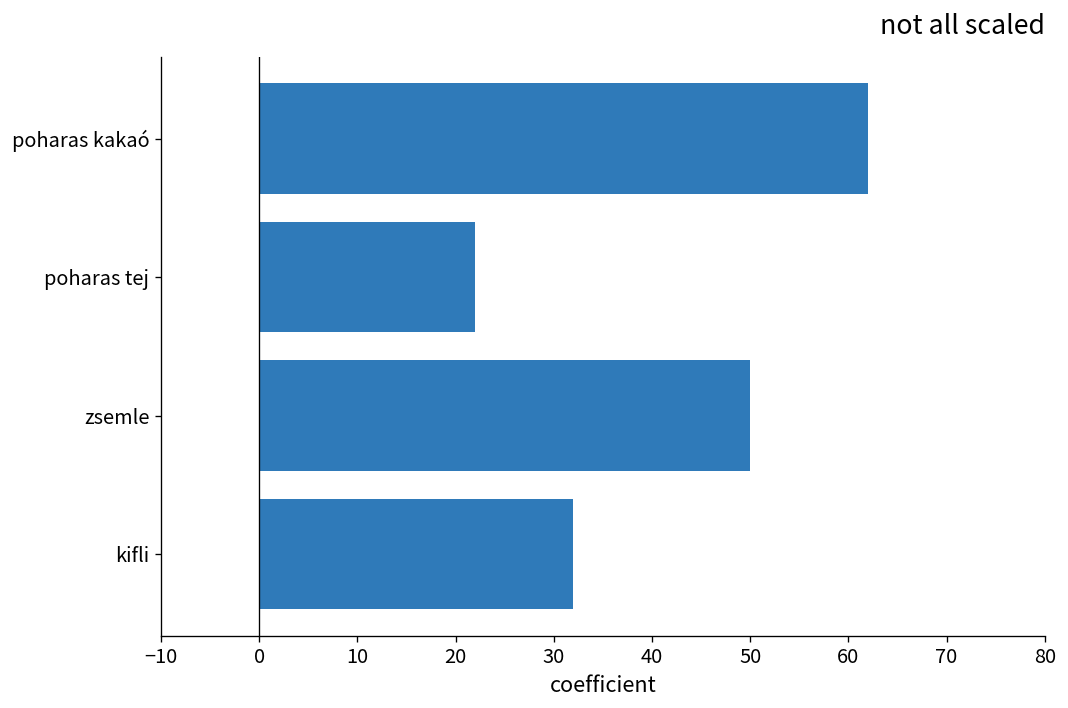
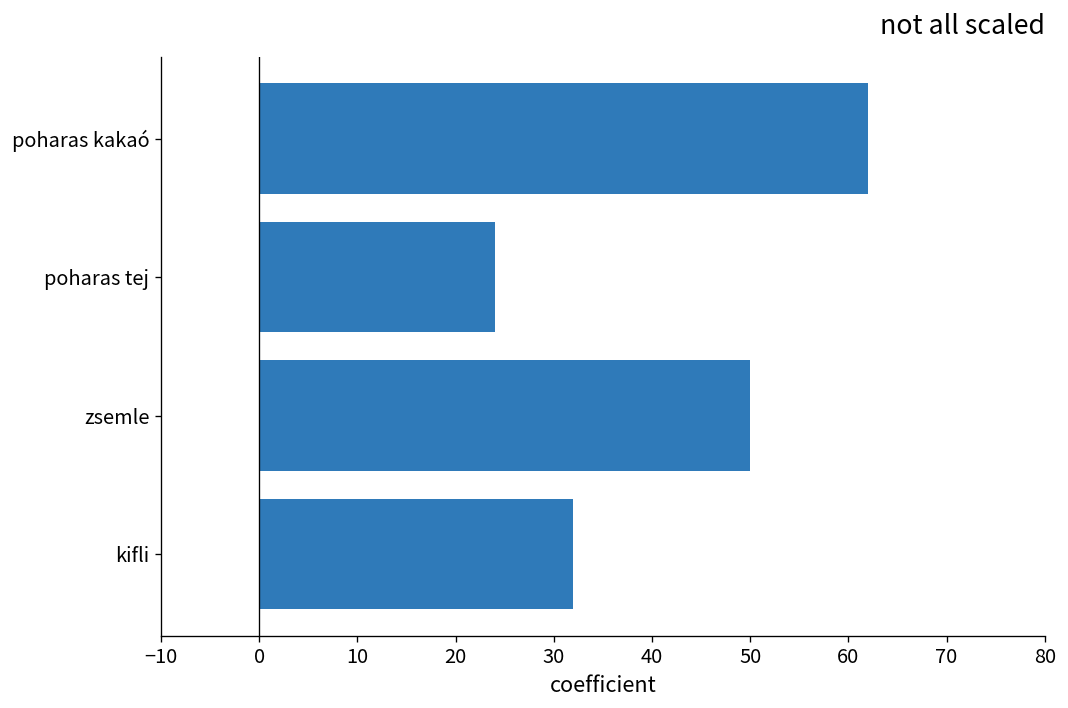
  {
    "poharas kakaó": 62,
-   "poharas tej": 22,
+   "poharas tej": 24,
    "zsemle": 50,
    "kifli": 32
  }
